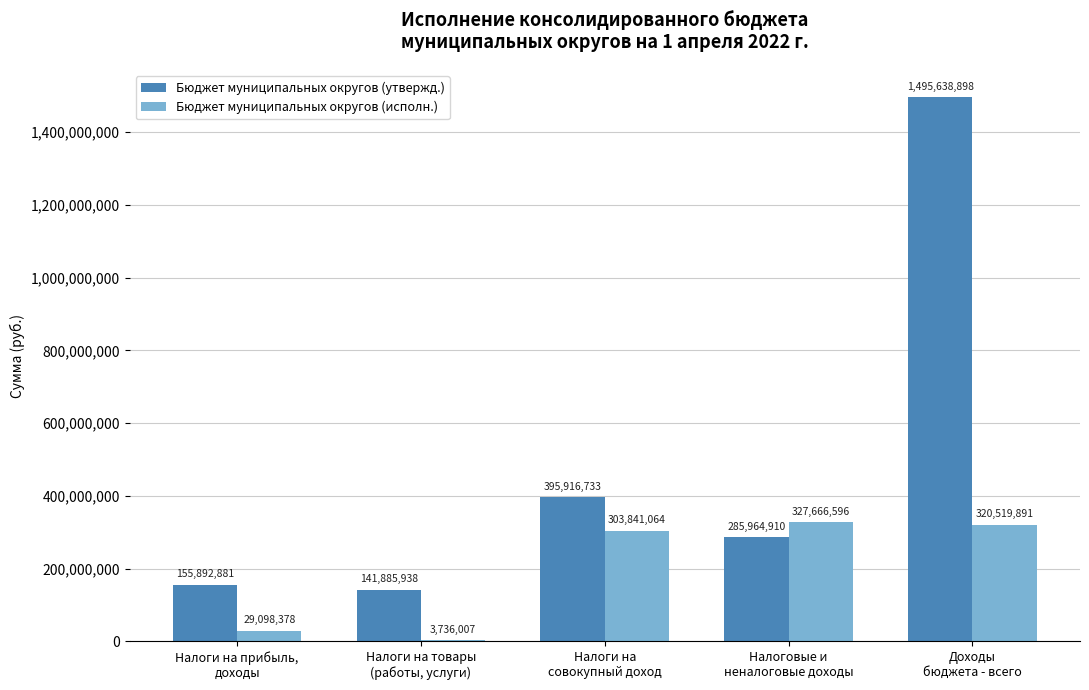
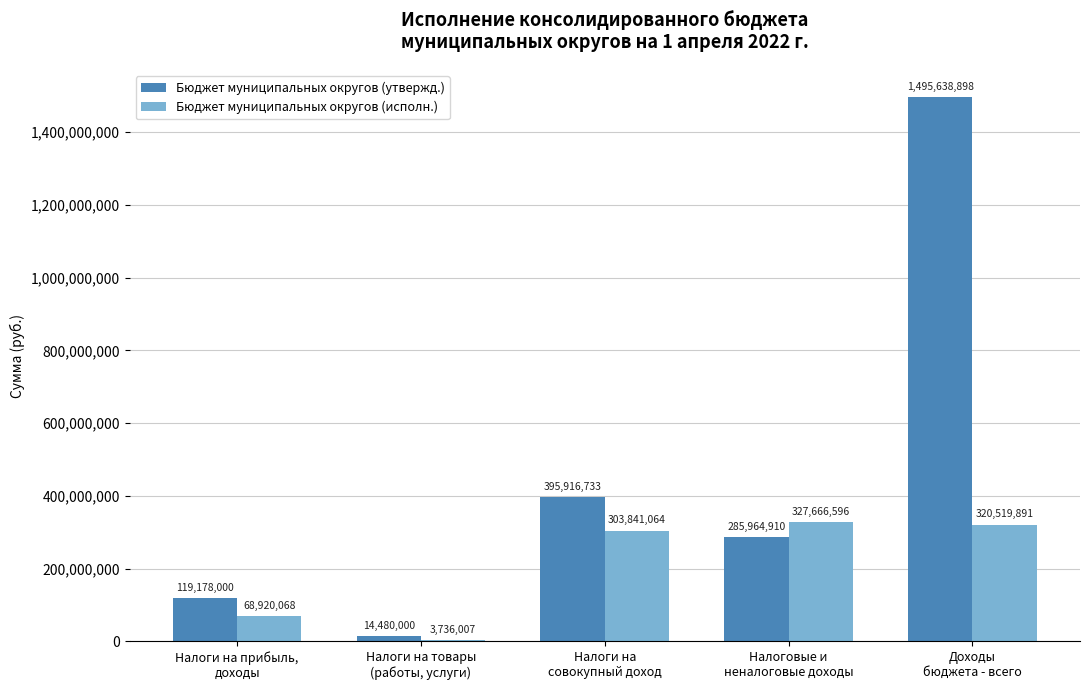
  {
    "Бюджет муниципальных округов (утвержд.)": {
-     "Налоги на прибыль, доходы": "155,892,881",
-     "Налоги на товары (работы, услуги)": "141,885,938",
+     "Налоги на прибыль, доходы": "119,178,000",
+     "Налоги на товары (работы, услуги)": "14,480,000",
      "Налоги на совокупный доход": "395,916,733",
      "Налоговые и неналоговые доходы": "285,964,910",
      "Доходы бюджета - всего": "1,495,638,898"
    },
    "Бюджет муниципальных округов (исполн.)": {
-     "Налоги на прибыль, доходы": "29,098,378",
+     "Налоги на прибыль, доходы": "68,920,068",
      "Налоги на товары (работы, услуги)": "3,736,007",
      "Налоги на совокупный доход": "303,841,064",
      "Налоговые и неналоговые доходы": "327,666,596",
      "Доходы бюджета - всего": "320,519,891"
    }
  }
